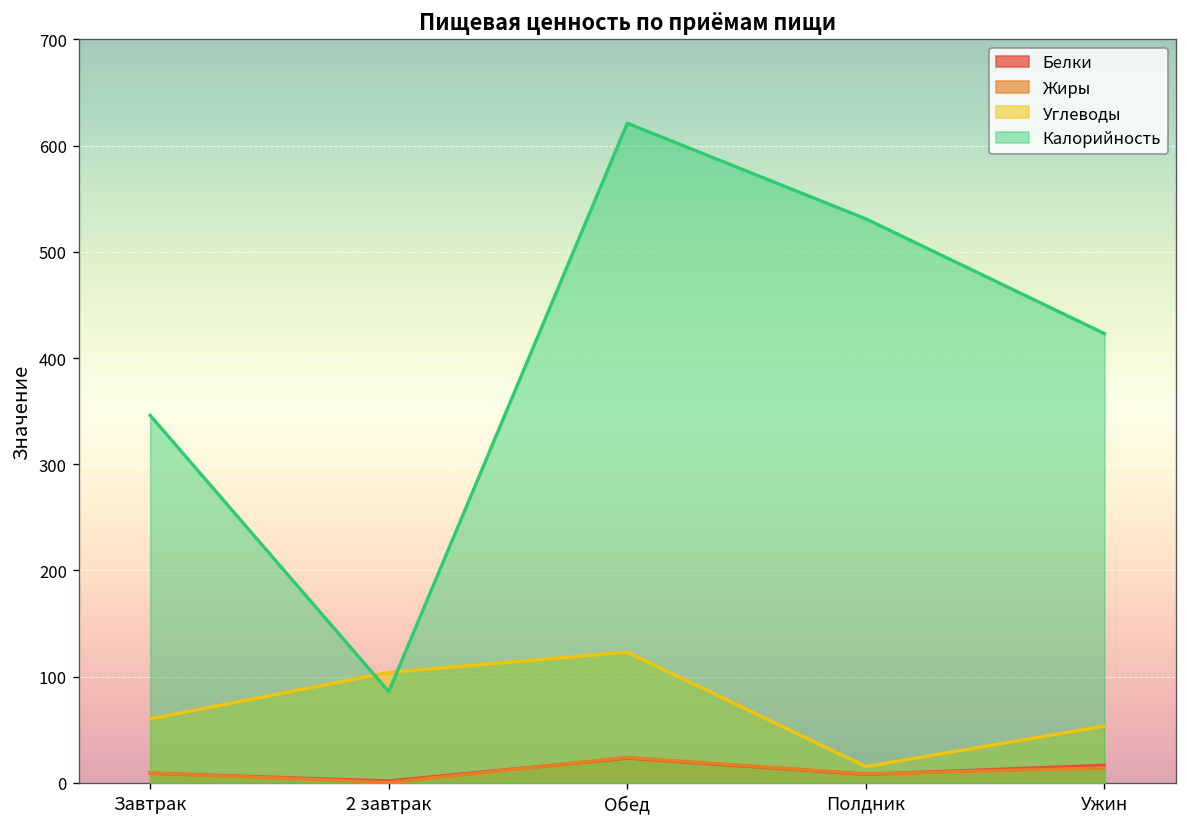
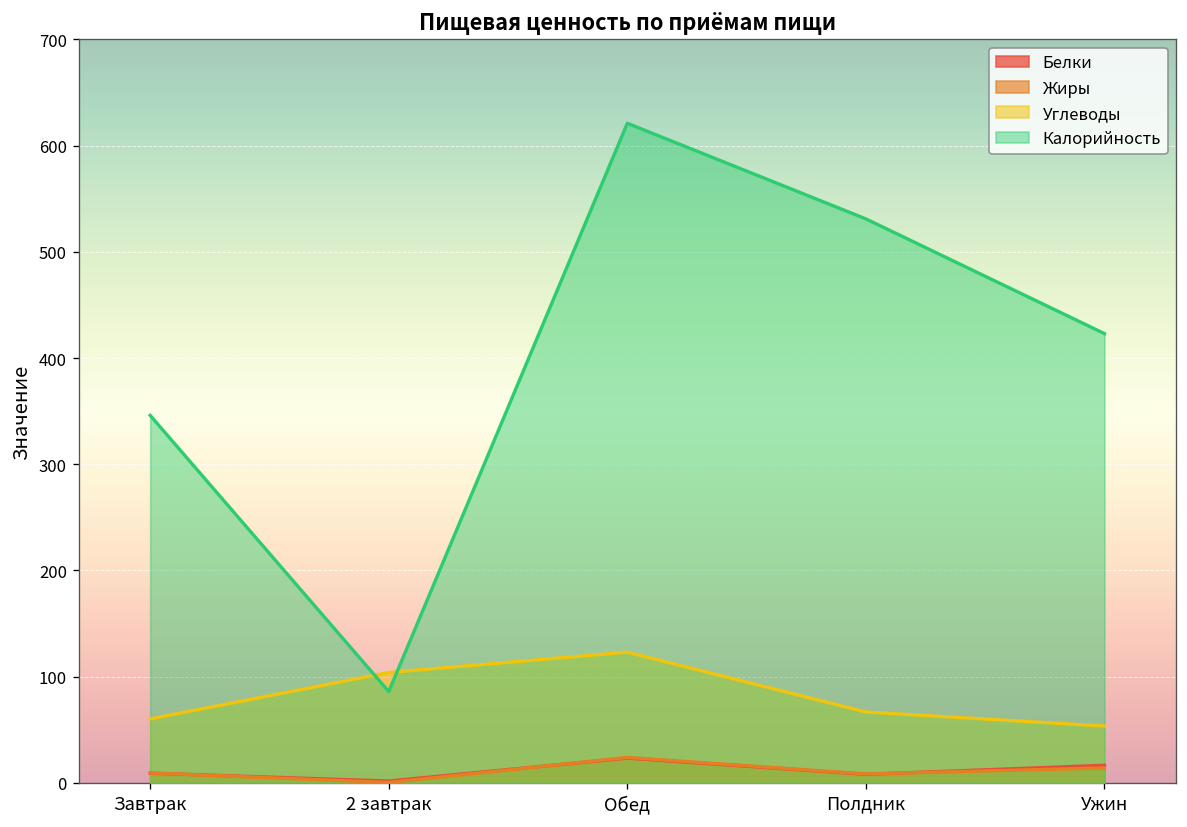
  {
    "Углеводы": {
      "Завтрак": 60,
      "2 завтрак": 100,
      "Обед": 120,
-     "Полдник": 20,
+     "Полдник": 70,
      "Ужин": 50
    },
    "Калорийность": {
      "Завтрак": 350,
      "2 завтрак": 90,
      "Обед": 620,
      "Полдник": 530,
      "Ужин": 420
    }
  }
